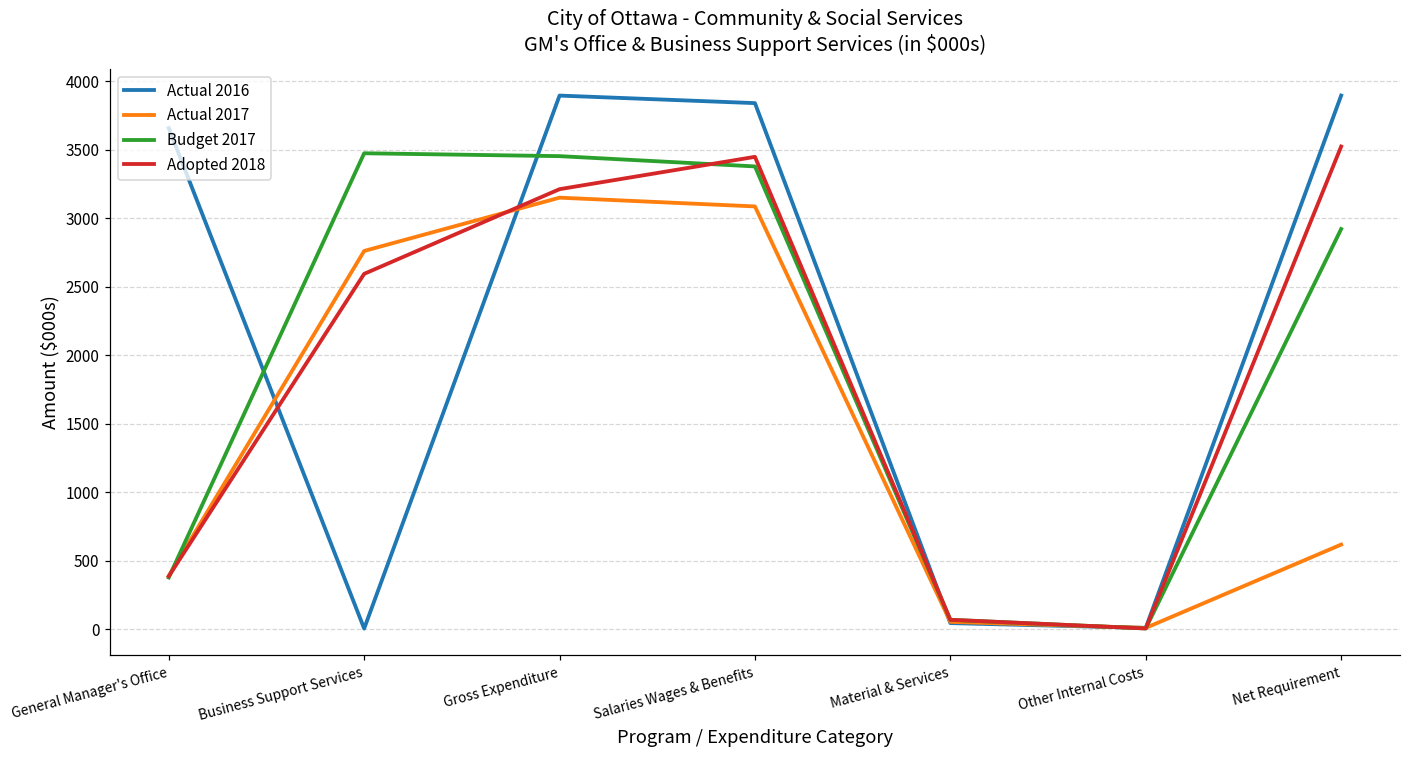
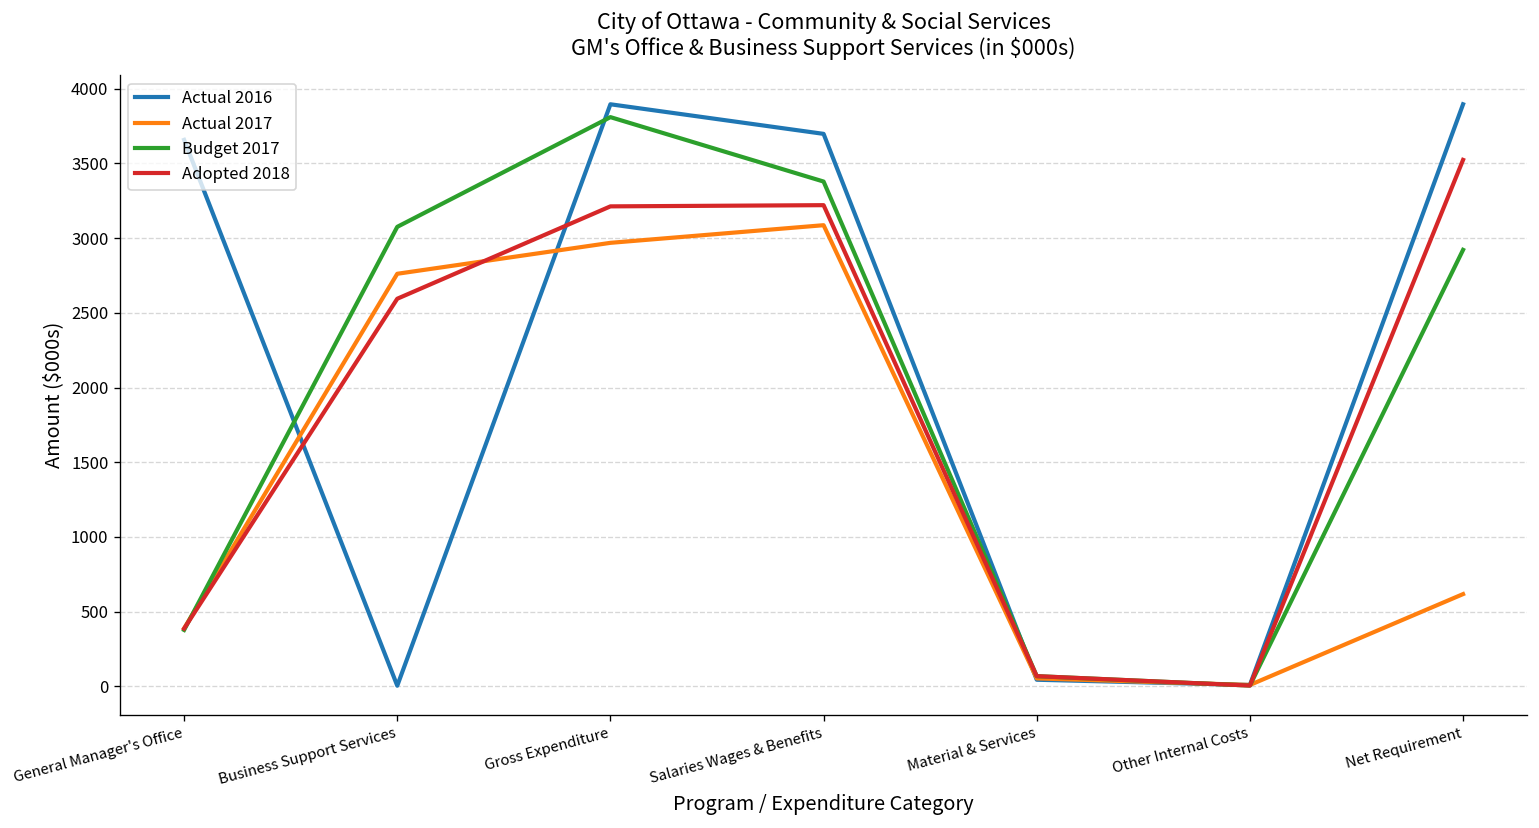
  {
    "Actual 2016": {
      "Business Support Services": 10,
      "Gross Expenditure": 3900,
-     "Salaries Wages & Benefits": 3840,
+     "Salaries Wages & Benefits": 3700,
      "Net Requirement": 3900
    },
    "Actual 2017": {
      "Business Support Services": 2760,
-     "Gross Expenditure": 3150,
+     "Gross Expenditure": 2970,
      "Salaries Wages & Benefits": 3090,
      "Net Requirement": 620
    },
    "Budget 2017": {
-     "Business Support Services": 3470,
-     "Gross Expenditure": 3450,
+     "Business Support Services": 3080,
+     "Gross Expenditure": 3810,
      "Salaries Wages & Benefits": 3380,
      "Net Requirement": 2920
    },
    "Adopted 2018": {
      "Business Support Services": 2590,
      "Gross Expenditure": 3210,
-     "Salaries Wages & Benefits": 3450,
+     "Salaries Wages & Benefits": 3220,
      "Net Requirement": 3520
    }
  }
